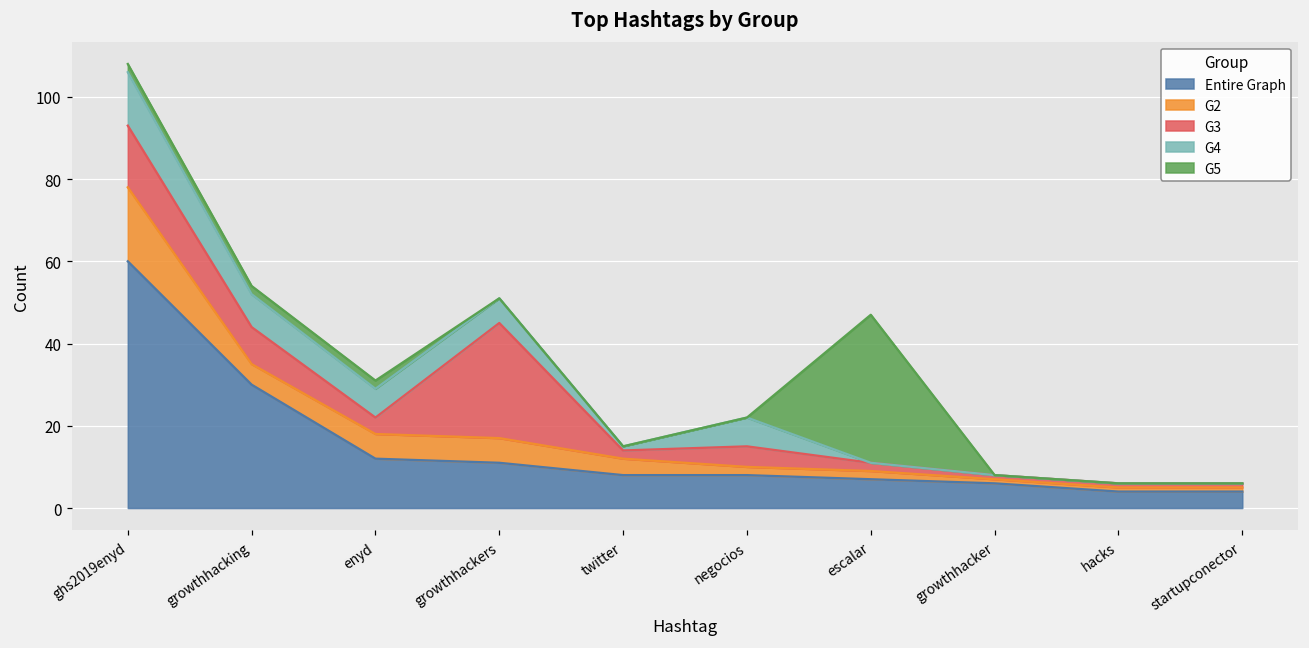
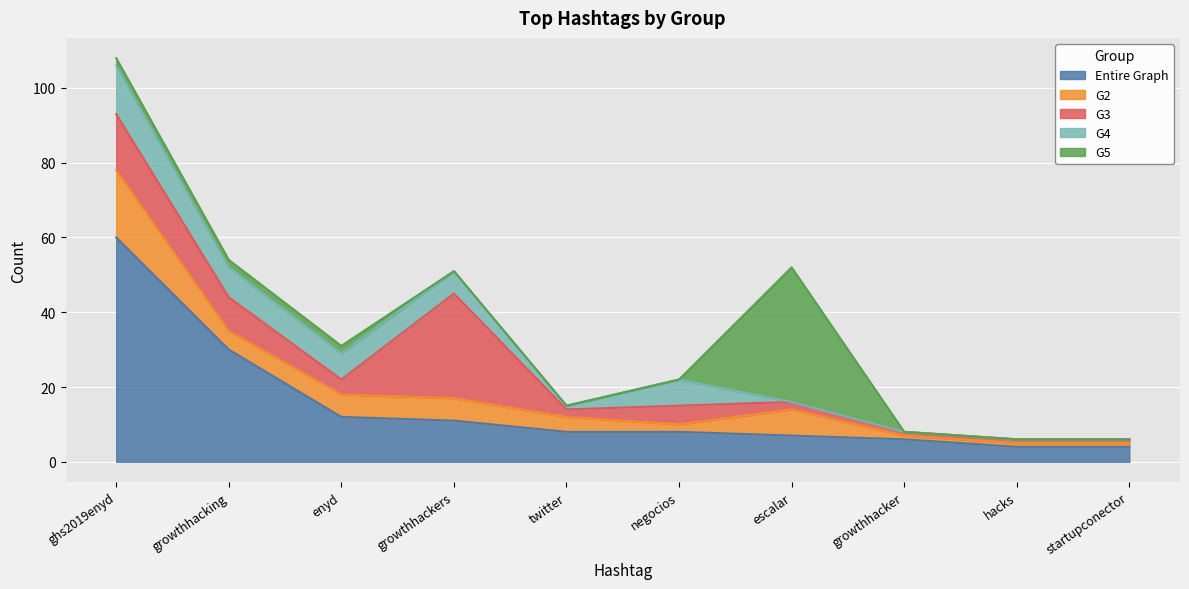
  {
    "Entire Graph": {
      "ghs2019enyd": 60,
      "growthhacking": 30,
      "enyd": 12,
      "growthhackers": 11,
      "twitter": 8,
      "negocios": 8,
      "escalar": 7,
      "growthhacker": 6,
      "hacks": 4,
      "startupconector": 4
    },
    "G2": {
      "ghs2019enyd": 18,
      "growthhacking": 5,
      "enyd": 6,
      "growthhackers": 6,
      "twitter": 4,
      "negocios": 2,
-     "escalar": 2,
+     "escalar": 7,
      "growthhacker": 1,
      "hacks": 1,
      "startupconector": 1
    },
    "G3": {
      "ghs2019enyd": 15,
      "growthhacking": 9,
      "enyd": 4,
      "growthhackers": 28,
      "twitter": 2,
      "negocios": 5
    },
    "G4": {
      "ghs2019enyd": 13,
      "growthhacking": 8,
      "enyd": 7
    },
    "G5": {
      "ghs2019enyd": 2,
      "growthhacking": 2,
      "enyd": 2,
      "escalar": 36
    }
  }
